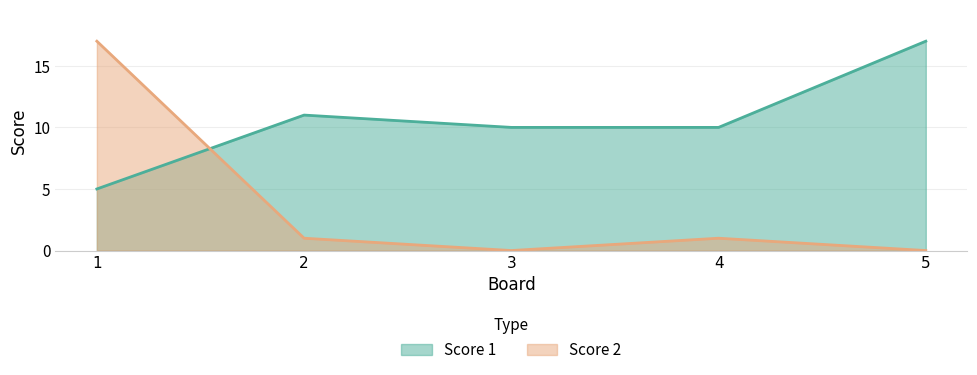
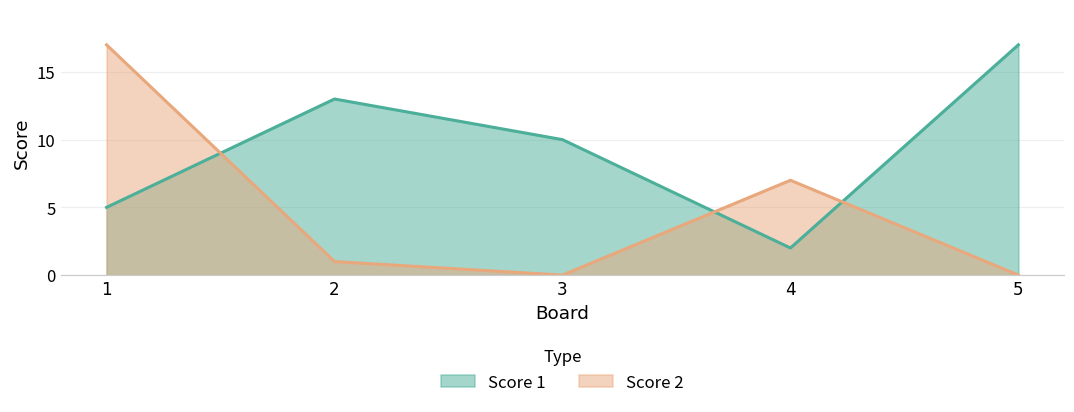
  {
    "Score 1": {
      "1": 5,
-     "2": 11,
+     "2": 13,
      "3": 10,
-     "4": 10,
+     "4": 2,
      "5": 17
    },
    "Score 2": {
      "1": 17,
      "2": 1,
      "3": 0,
-     "4": 1,
+     "4": 7,
      "5": 0
    }
  }
